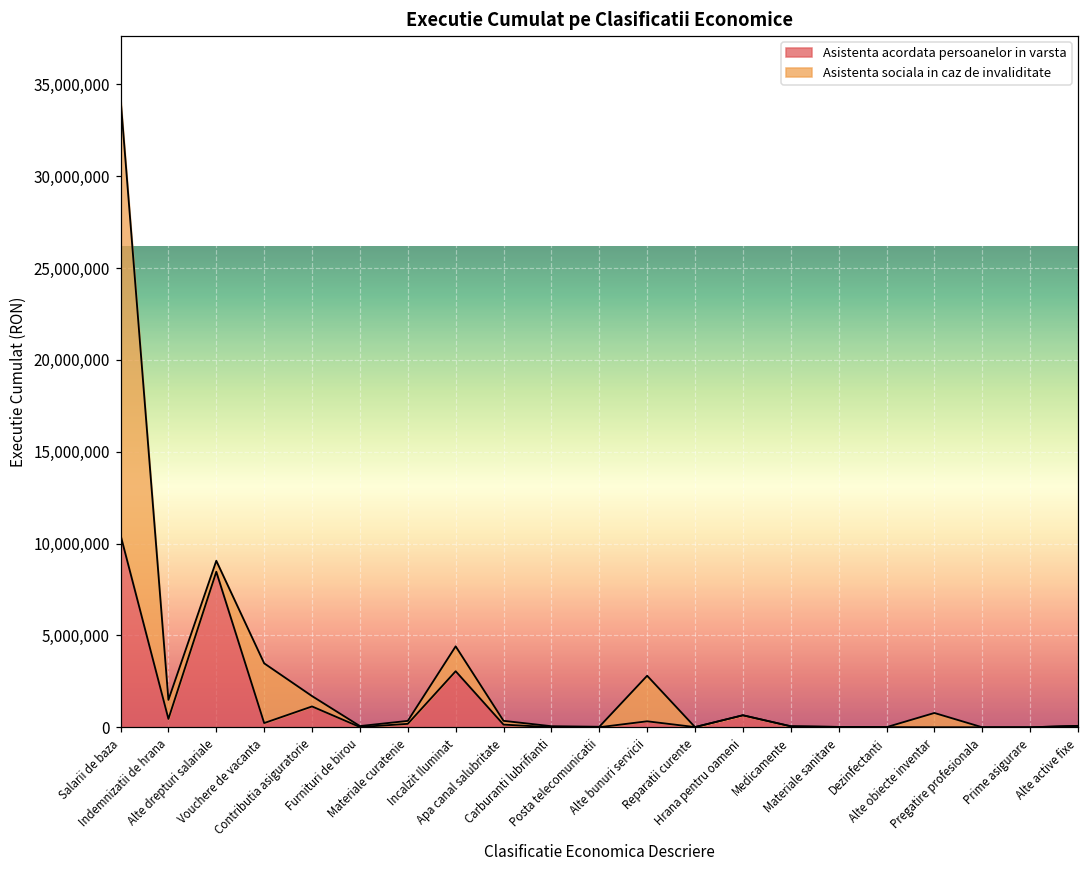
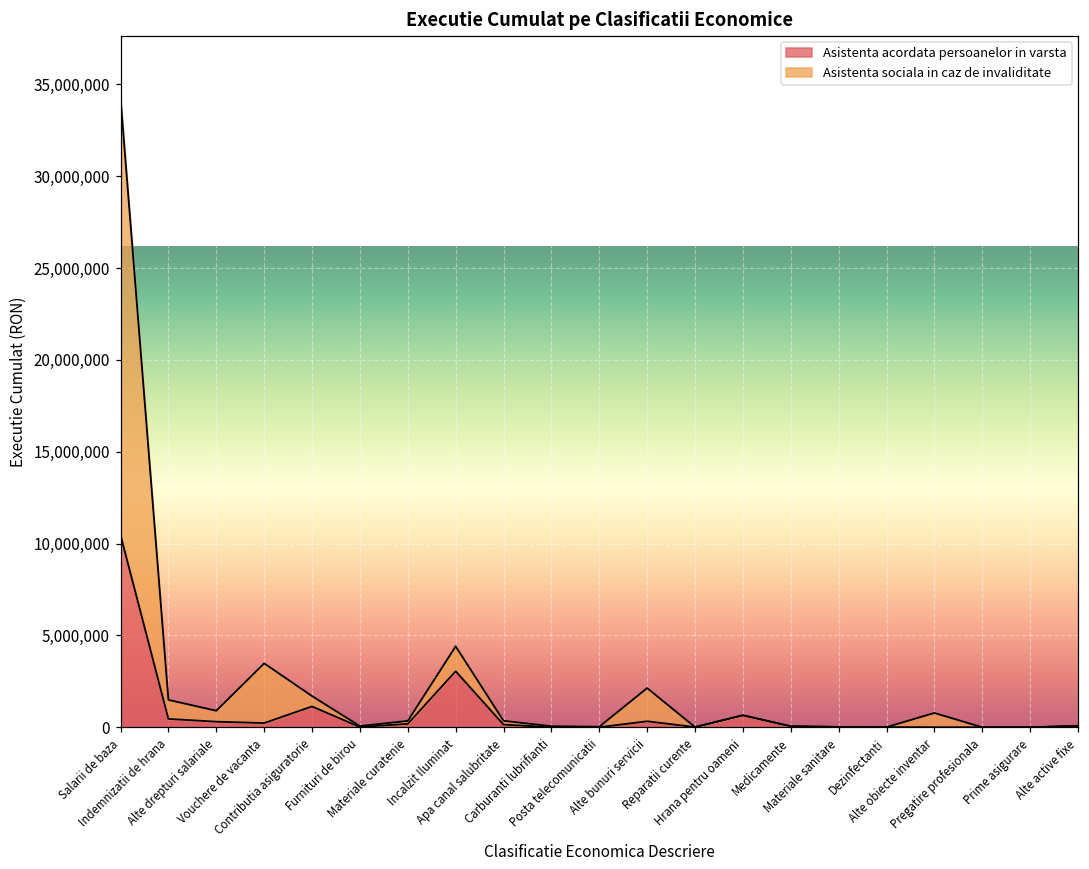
  {
    "Asistenta acordata persoanelor in varsta": {
      "Salarii de baza": "10,500,000",
      "Indemnizatii de hrana": "500,000",
-     "Alte drepturi salariale": "8,500,000",
+     "Alte drepturi salariale": "300,000",
      "Vouchere de vacanta": "200,000",
      "Contributia asiguratorie": "1,100,000",
      "Materiale curatenie": "200,000",
      "Incalzit Iluminat": "3,100,000",
      "Apa canal salubritate": "100,000",
      "Alte bunuri servicii": "300,000",
      "Alte obiecte inventar": "0"
    },
    "Asistenta sociala in caz de invaliditate": {
      "Salarii de baza": "23,800,000",
      "Indemnizatii de hrana": "1,000,000",
      "Alte drepturi salariale": "600,000",
      "Vouchere de vacanta": "3,300,000",
      "Contributia asiguratorie": "600,000",
      "Materiale curatenie": "200,000",
      "Incalzit Iluminat": "1,400,000",
      "Apa canal salubritate": "200,000",
-     "Alte bunuri servicii": "2,500,000",
+     "Alte bunuri servicii": "1,800,000",
      "Alte obiecte inventar": "800,000"
    }
  }
